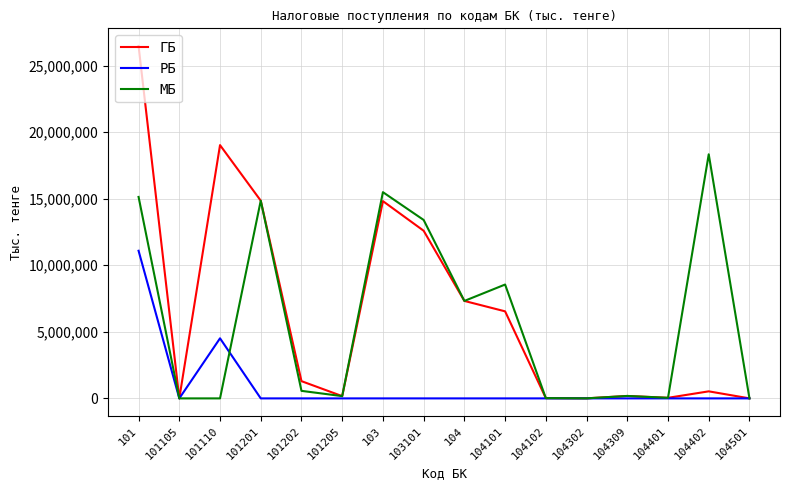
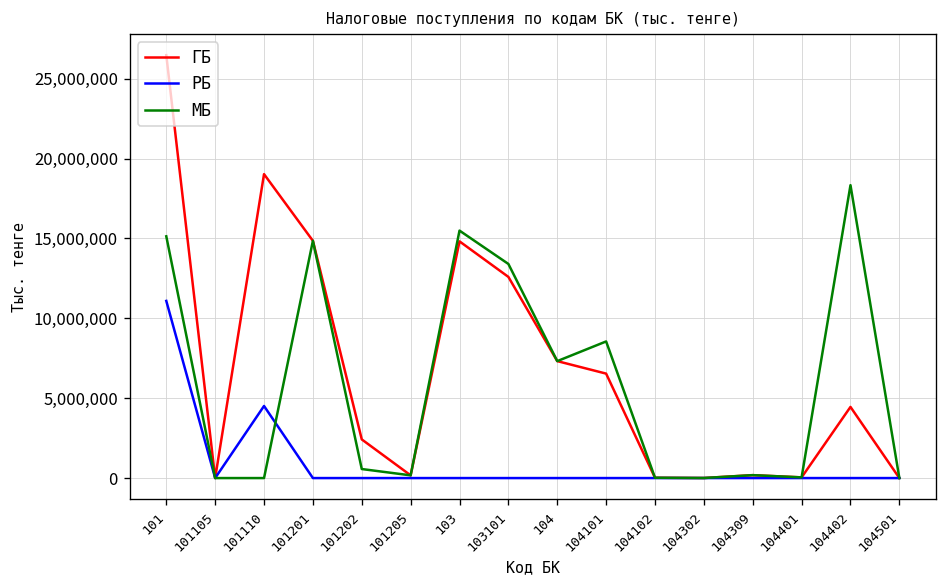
  {
    "ГБ": {
      "101110": "19,000,000",
-     "101202": "1,300,000",
+     "101202": "2,400,000",
      "103": "14,800,000",
      "103101": "12,600,000",
      "104101": "6,500,000",
-     "104402": "500,000"
+     "104402": "4,500,000"
    },
    "РБ": {
      "101": "11,100,000",
      "101110": "4,500,000",
      "101201": "0",
      "101202": "0",
      "103": "0",
      "103101": "0",
      "104": "0",
      "104101": "0",
      "104402": "0"
    },
    "МБ": {
      "101": "15,100,000",
      "101110": "0",
      "101202": "600,000",
      "103": "15,500,000",
      "103101": "13,400,000",
      "104101": "8,600,000",
      "104402": "18,300,000"
    }
  }
